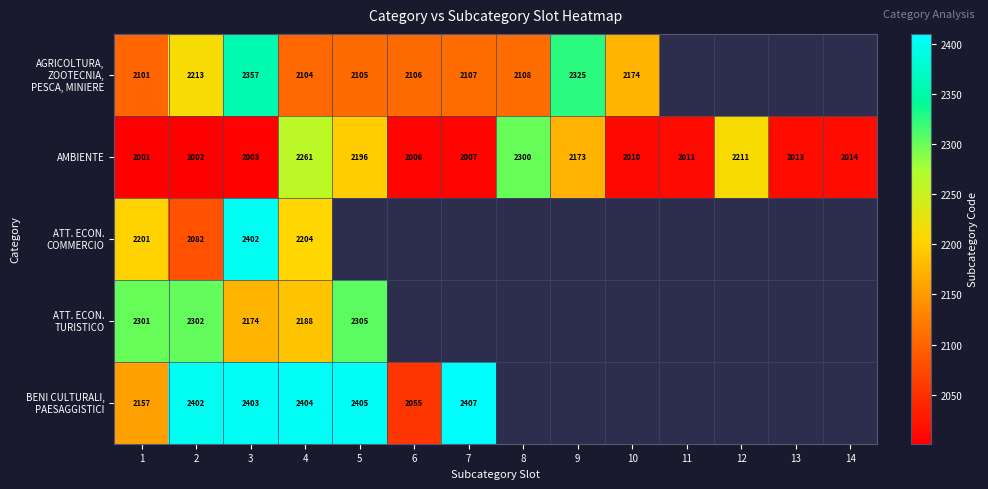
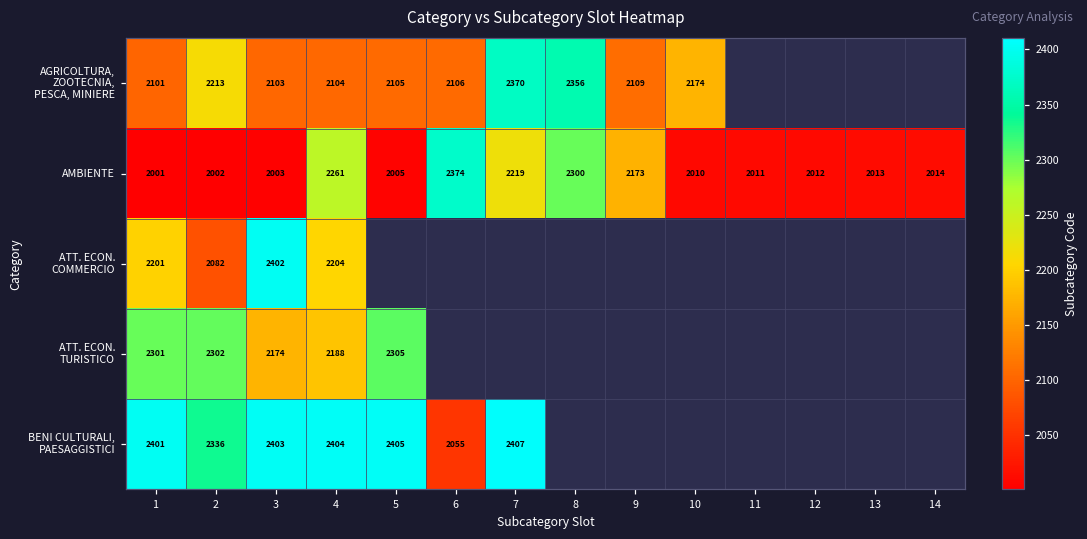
  {
    "AGRICOLTURA, ZOOTECNIA, PESCA, MINIERE": {
      "1": 2101,
      "2": 2213,
-     "3": 2357,
+     "3": 2103,
      "4": 2104,
      "5": 2105,
      "6": 2106,
-     "7": 2107,
-     "8": 2108,
-     "9": 2325,
+     "7": 2370,
+     "8": 2356,
+     "9": 2109,
      "10": 2174
    },
    "AMBIENTE": {
      "1": 2001,
      "2": 2002,
      "3": 2003,
      "4": 2261,
-     "5": 2196,
-     "6": 2006,
-     "7": 2007,
+     "5": 2005,
+     "6": 2374,
+     "7": 2219,
      "8": 2300,
      "9": 2173,
      "10": 2010,
      "11": 2011,
-     "12": 2211,
+     "12": 2012,
      "13": 2013,
      "14": 2014
    },
    "ATT. ECON. COMMERCIO": {
      "1": 2201,
      "2": 2082,
      "3": 2402,
      "4": 2204
    },
    "ATT. ECON. TURISTICO": {
      "1": 2301,
      "2": 2302,
      "3": 2174,
      "4": 2188,
      "5": 2305
    },
    "BENI CULTURALI, PAESAGGISTICI": {
-     "1": 2157,
-     "2": 2402,
+     "1": 2401,
+     "2": 2336,
      "3": 2403,
      "4": 2404,
      "5": 2405,
      "6": 2055,
      "7": 2407
    }
  }
